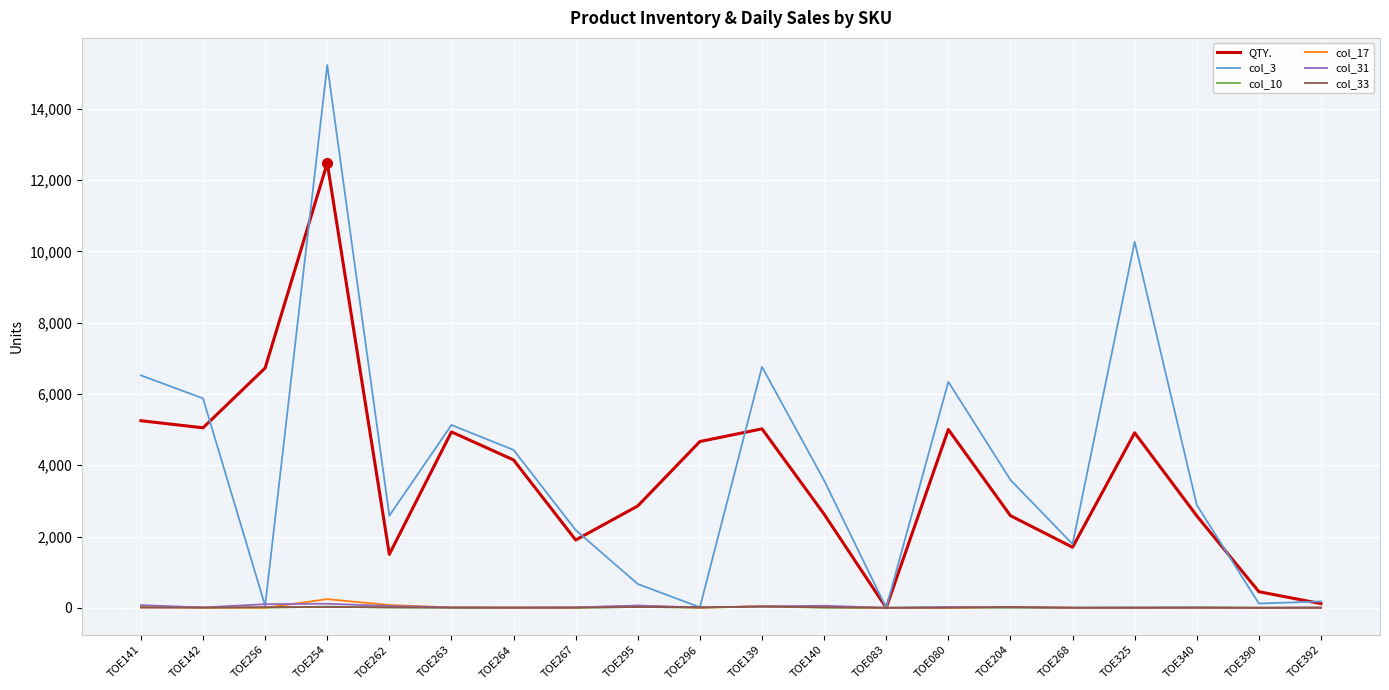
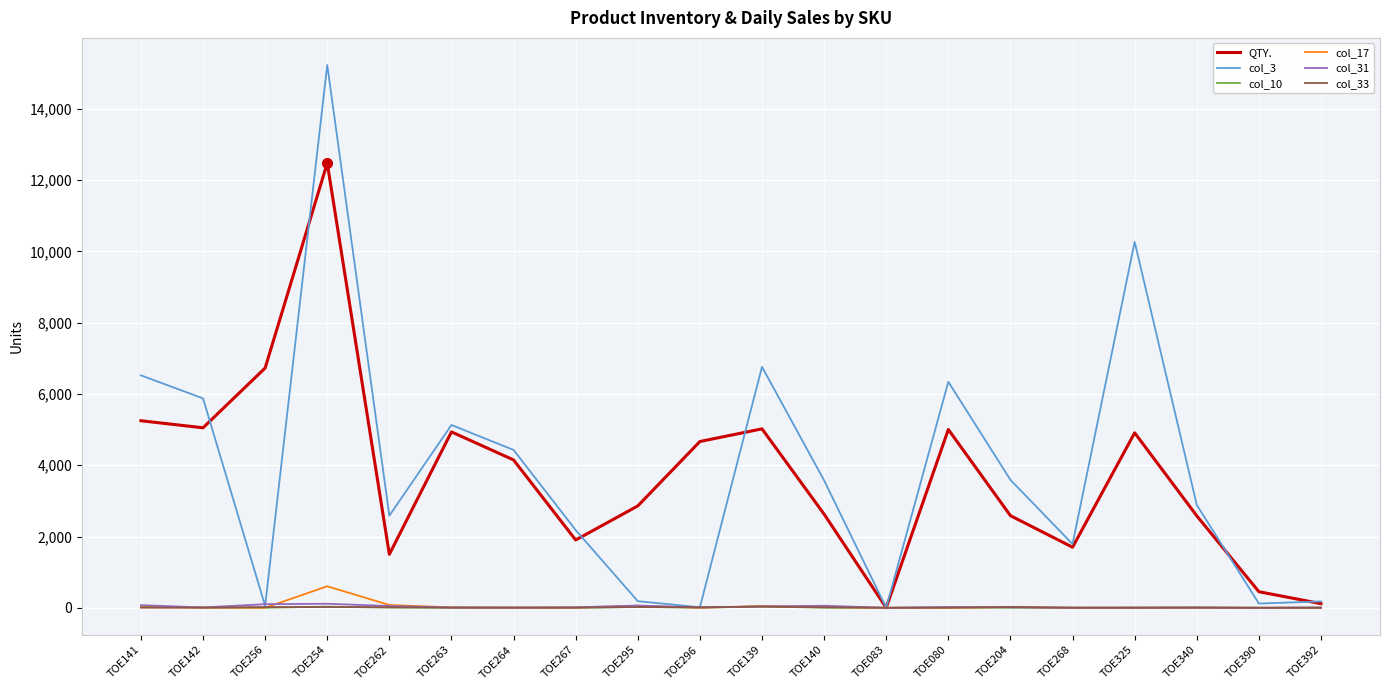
  {
    "col_3": {
      "TOE141": "6,500",
      "TOE142": "5,900",
      "TOE254": "15,200",
      "TOE262": "2,600",
      "TOE263": "5,100",
      "TOE264": "4,400",
      "TOE267": "2,200",
-     "TOE295": "700",
+     "TOE295": "200",
      "TOE139": "6,800",
      "TOE140": "3,600",
      "TOE080": "6,300",
      "TOE204": "3,600",
      "TOE268": "1,800",
      "TOE325": "10,300",
      "TOE340": "2,900",
      "TOE390": "100"
    },
    "col_17": {
-     "TOE254": "200"
+     "TOE254": "600"
    },
    "col_31": {
      "TOE254": "100"
    }
  }
